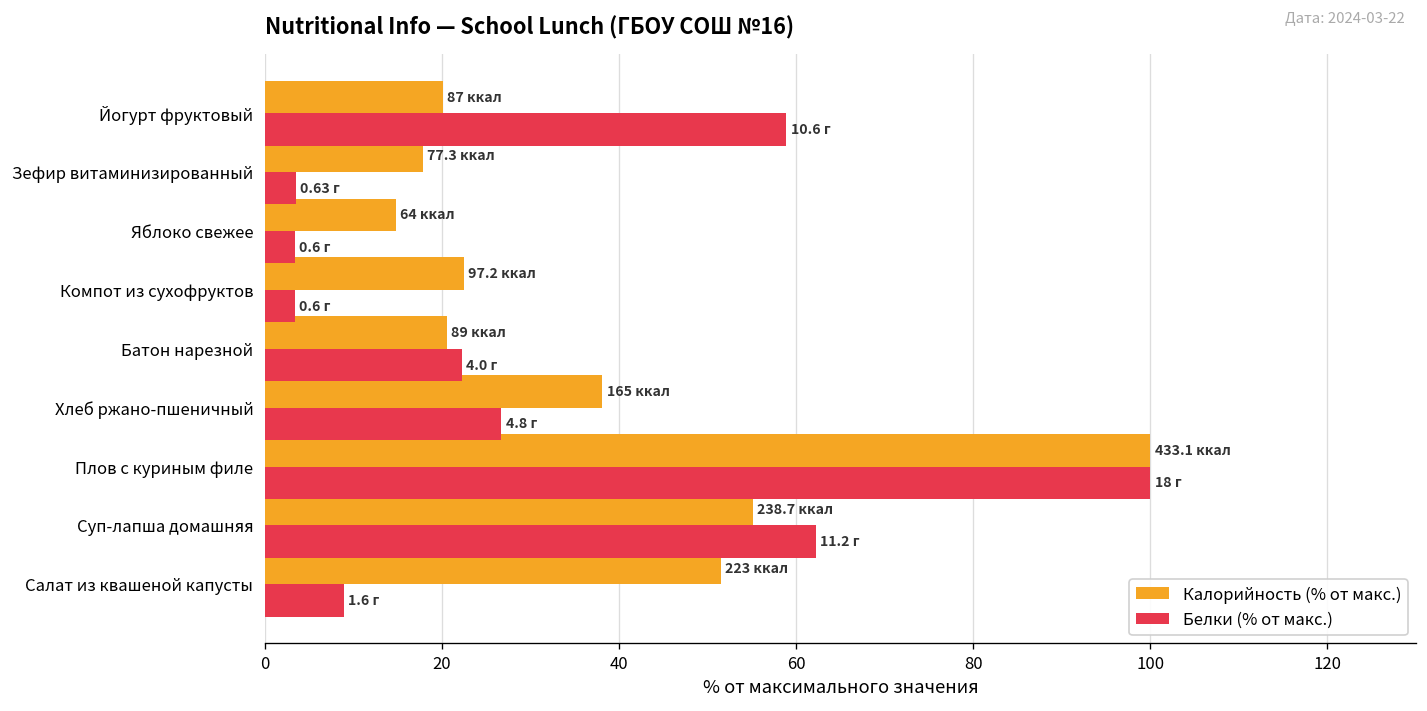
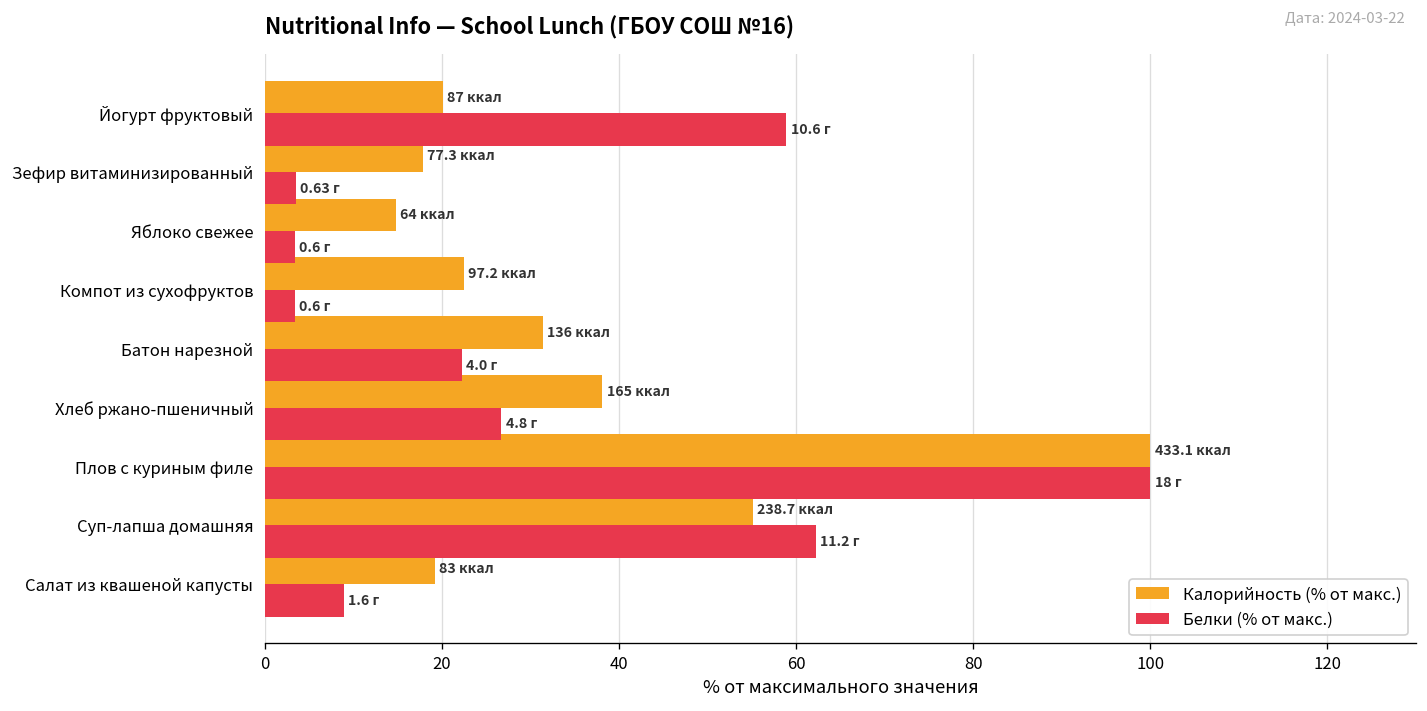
  {
    "Калорийность (% от макс.)": {
-     "Батон нарезной": 89,
-     "Салат из квашеной капусты": 223
+     "Батон нарезной": 136,
+     "Салат из квашеной капусты": 83
    }
  }
